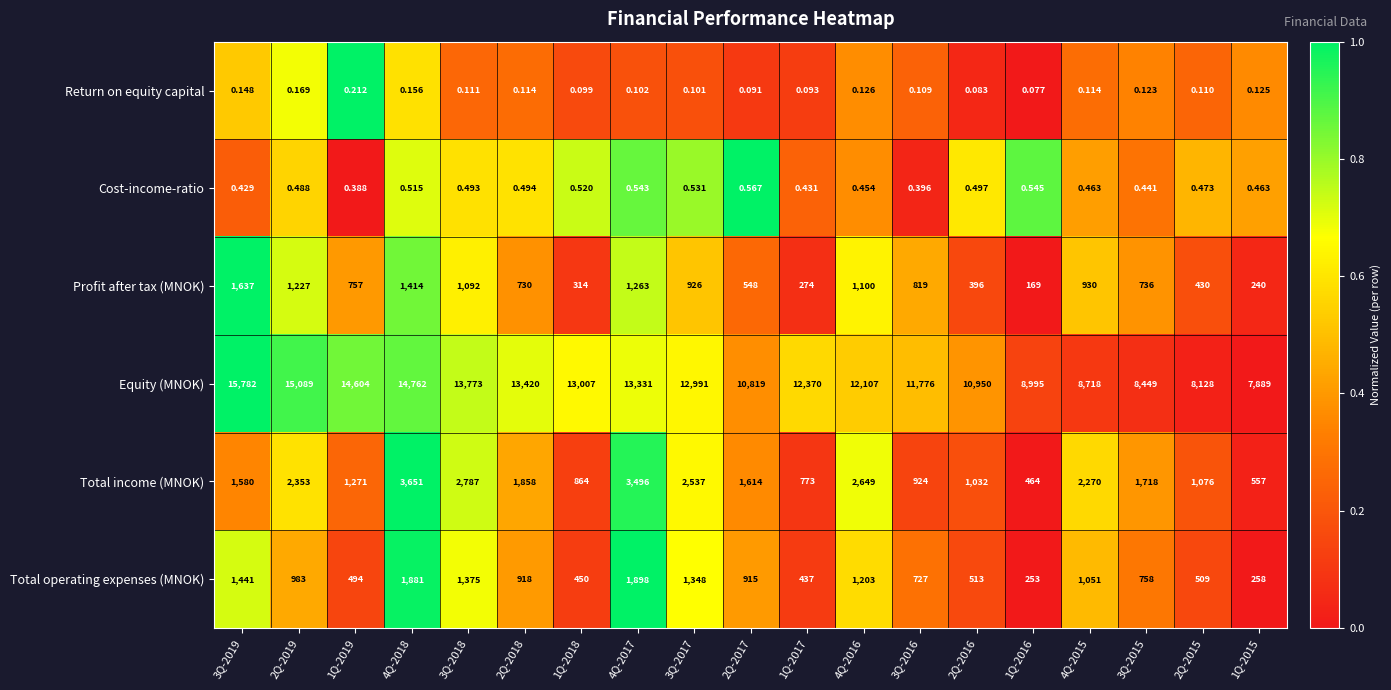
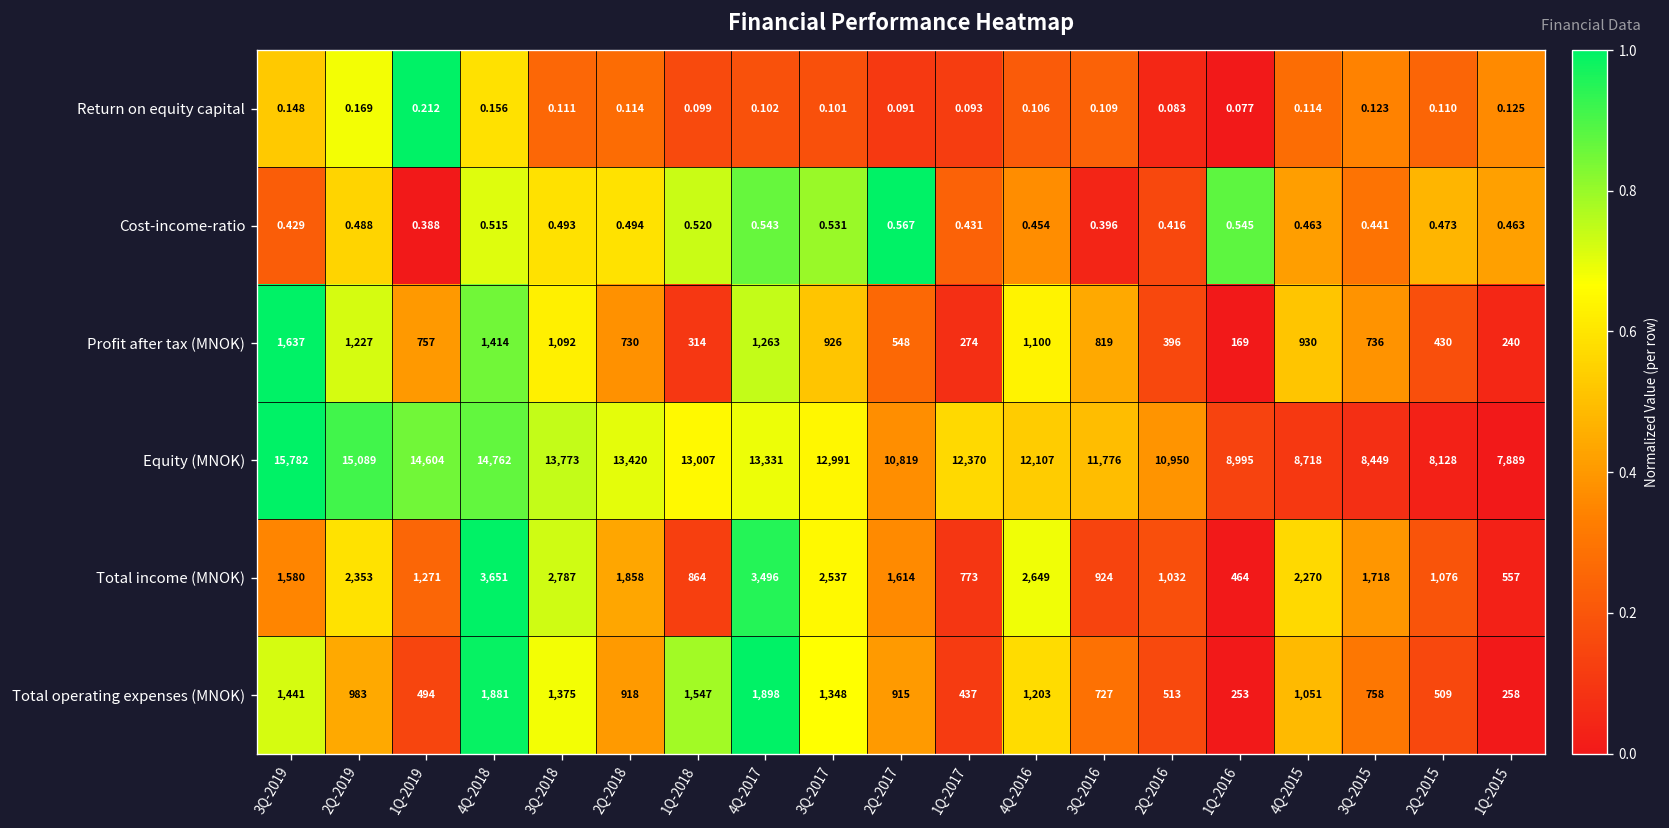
  {
    "Return on equity capital": {
      "3Q-2019": "0.148",
      "2Q-2019": "0.169",
      "1Q-2019": "0.212",
      "4Q-2018": "0.156",
      "3Q-2018": "0.111",
      "2Q-2018": "0.114",
      "1Q-2018": "0.099",
      "4Q-2017": "0.102",
      "3Q-2017": "0.101",
      "2Q-2017": "0.091",
      "1Q-2017": "0.093",
-     "4Q-2016": "0.126",
+     "4Q-2016": "0.106",
      "3Q-2016": "0.109",
      "2Q-2016": "0.083",
      "1Q-2016": "0.077",
      "4Q-2015": "0.114",
      "3Q-2015": "0.123",
      "2Q-2015": "0.110",
      "1Q-2015": "0.125"
    },
    "Cost-income-ratio": {
      "3Q-2019": "0.429",
      "2Q-2019": "0.488",
      "1Q-2019": "0.388",
      "4Q-2018": "0.515",
      "3Q-2018": "0.493",
      "2Q-2018": "0.494",
      "1Q-2018": "0.520",
      "4Q-2017": "0.543",
      "3Q-2017": "0.531",
      "2Q-2017": "0.567",
      "1Q-2017": "0.431",
      "4Q-2016": "0.454",
      "3Q-2016": "0.396",
-     "2Q-2016": "0.497",
+     "2Q-2016": "0.416",
      "1Q-2016": "0.545",
      "4Q-2015": "0.463",
      "3Q-2015": "0.441",
      "2Q-2015": "0.473",
      "1Q-2015": "0.463"
    },
    "Profit after tax (MNOK)": {
      "3Q-2019": "1,637",
      "2Q-2019": "1,227",
      "1Q-2019": "757",
      "4Q-2018": "1,414",
      "3Q-2018": "1,092",
      "2Q-2018": "730",
      "1Q-2018": "314",
      "4Q-2017": "1,263",
      "3Q-2017": "926",
      "2Q-2017": "548",
      "1Q-2017": "274",
      "4Q-2016": "1,100",
      "3Q-2016": "819",
      "2Q-2016": "396",
      "1Q-2016": "169",
      "4Q-2015": "930",
      "3Q-2015": "736",
      "2Q-2015": "430",
      "1Q-2015": "240"
    },
    "Equity (MNOK)": {
      "3Q-2019": "15,782",
      "2Q-2019": "15,089",
      "1Q-2019": "14,604",
      "4Q-2018": "14,762",
      "3Q-2018": "13,773",
      "2Q-2018": "13,420",
      "1Q-2018": "13,007",
      "4Q-2017": "13,331",
      "3Q-2017": "12,991",
      "2Q-2017": "10,819",
      "1Q-2017": "12,370",
      "4Q-2016": "12,107",
      "3Q-2016": "11,776",
      "2Q-2016": "10,950",
      "1Q-2016": "8,995",
      "4Q-2015": "8,718",
      "3Q-2015": "8,449",
      "2Q-2015": "8,128",
      "1Q-2015": "7,889"
    },
    "Total income (MNOK)": {
      "3Q-2019": "1,580",
      "2Q-2019": "2,353",
      "1Q-2019": "1,271",
      "4Q-2018": "3,651",
      "3Q-2018": "2,787",
      "2Q-2018": "1,858",
      "1Q-2018": "864",
      "4Q-2017": "3,496",
      "3Q-2017": "2,537",
      "2Q-2017": "1,614",
      "1Q-2017": "773",
      "4Q-2016": "2,649",
      "3Q-2016": "924",
      "2Q-2016": "1,032",
      "1Q-2016": "464",
      "4Q-2015": "2,270",
      "3Q-2015": "1,718",
      "2Q-2015": "1,076",
      "1Q-2015": "557"
    },
    "Total operating expenses (MNOK)": {
      "3Q-2019": "1,441",
      "2Q-2019": "983",
      "1Q-2019": "494",
      "4Q-2018": "1,881",
      "3Q-2018": "1,375",
      "2Q-2018": "918",
-     "1Q-2018": "450",
+     "1Q-2018": "1,547",
      "4Q-2017": "1,898",
      "3Q-2017": "1,348",
      "2Q-2017": "915",
      "1Q-2017": "437",
      "4Q-2016": "1,203",
      "3Q-2016": "727",
      "2Q-2016": "513",
      "1Q-2016": "253",
      "4Q-2015": "1,051",
      "3Q-2015": "758",
      "2Q-2015": "509",
      "1Q-2015": "258"
    }
  }
